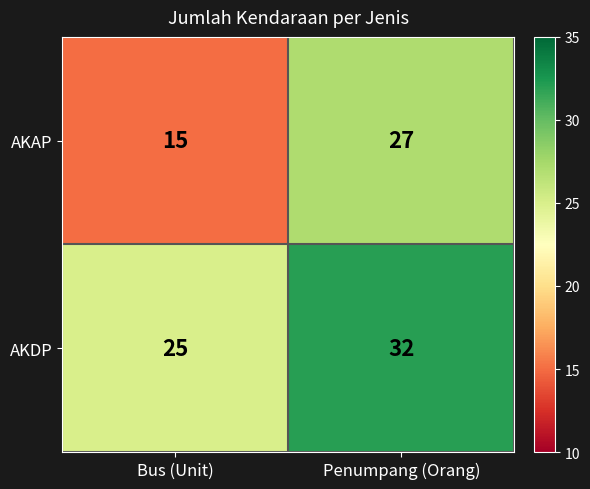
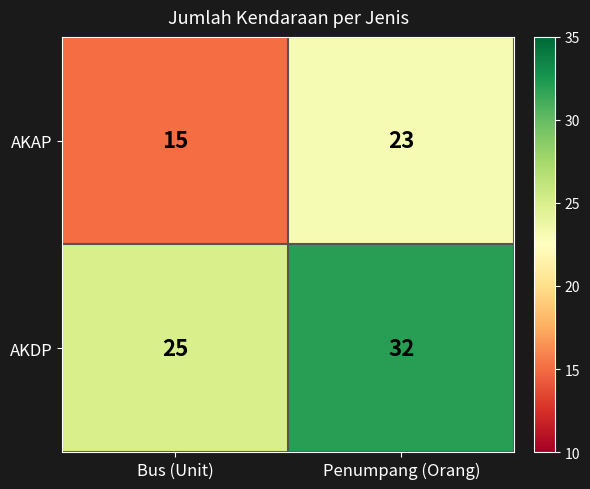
  {
    "AKAP": {
      "Bus (Unit)": 15,
-     "Penumpang (Orang)": 27
+     "Penumpang (Orang)": 23
    },
    "AKDP": {
      "Bus (Unit)": 25,
      "Penumpang (Orang)": 32
    }
  }
